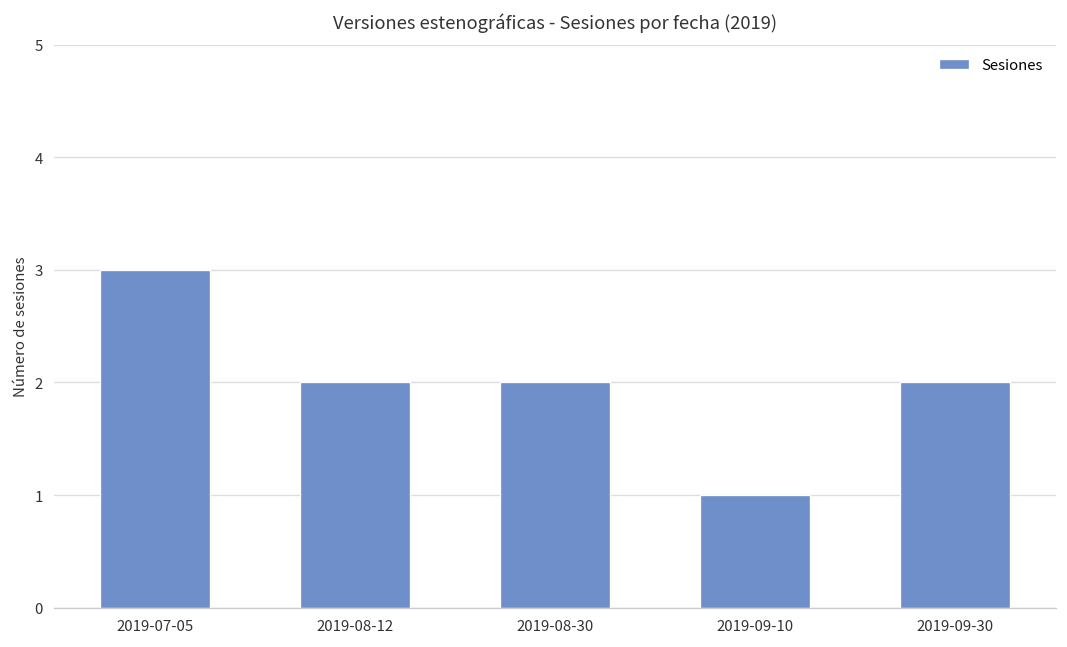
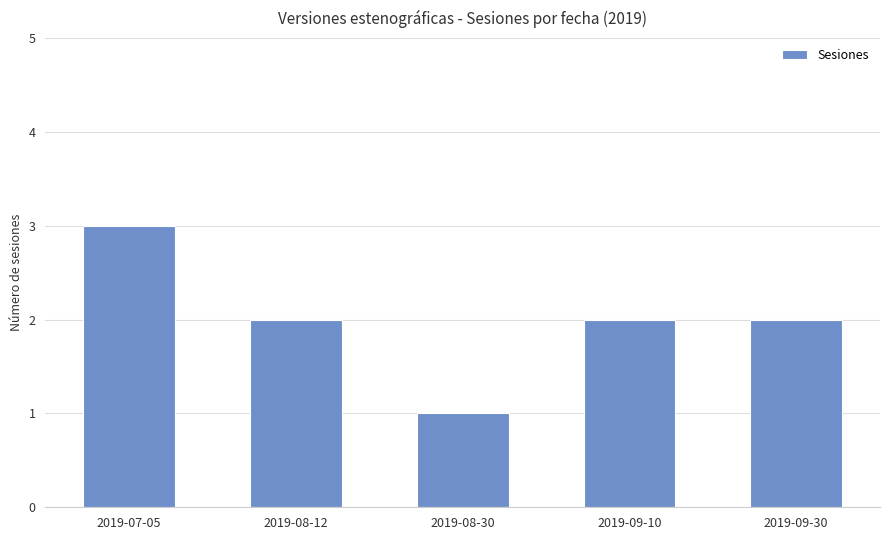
  {
    "2019-07-05": 3,
    "2019-08-12": 2,
-   "2019-08-30": 2,
-   "2019-09-10": 1,
+   "2019-08-30": 1,
+   "2019-09-10": 2,
    "2019-09-30": 2
  }
